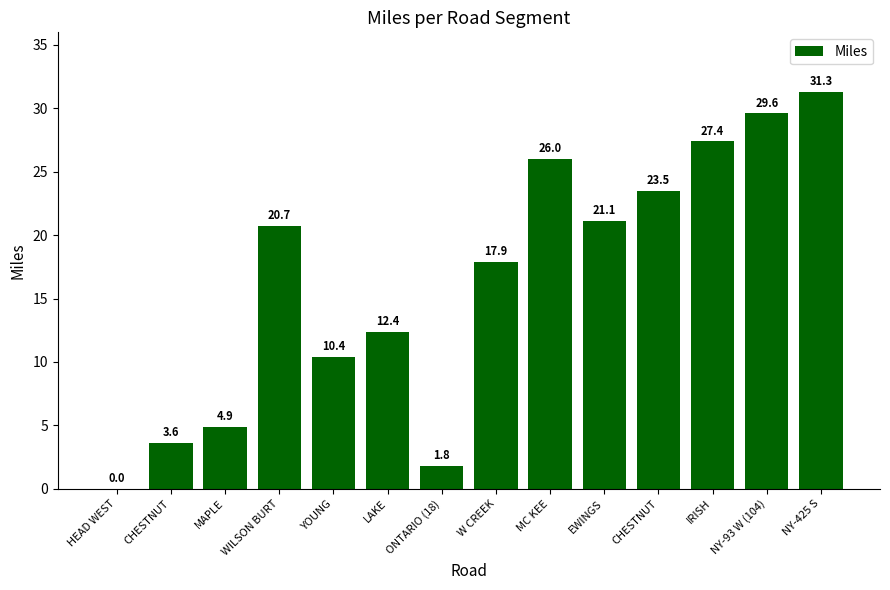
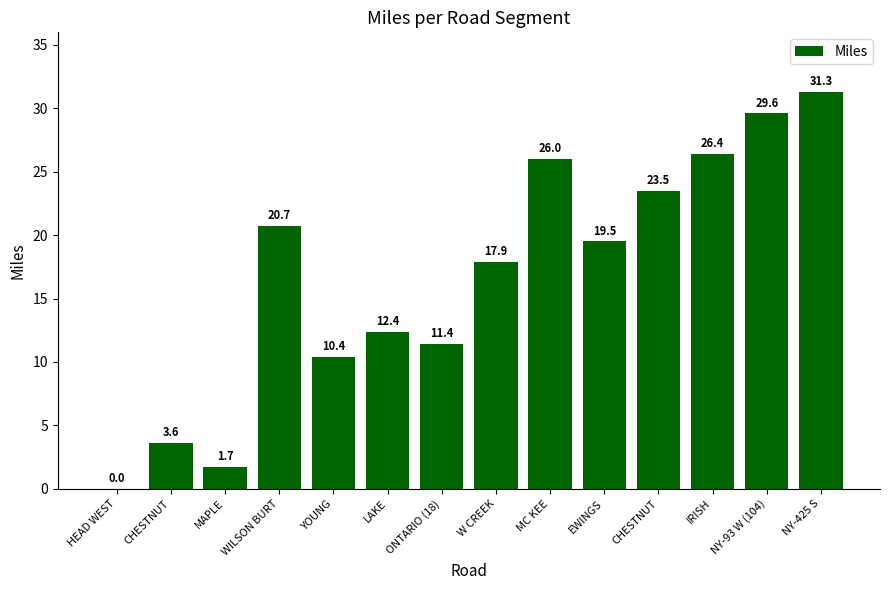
  {
    "HEAD WEST": 0.0,
-   "MAPLE": 4.9,
+   "MAPLE": 1.7,
    "WILSON BURT": 20.7,
    "YOUNG": 10.4,
    "LAKE": 12.4,
-   "ONTARIO (18)": 1.8,
+   "ONTARIO (18)": 11.4,
    "W CREEK": 17.9,
    "MC KEE": 26.0,
-   "EWINGS": 21.1,
-   "IRISH": 27.4,
+   "EWINGS": 19.5,
+   "IRISH": 26.4,
    "NY-93 W (104)": 29.6,
    "NY-425 S": 31.3
  }
